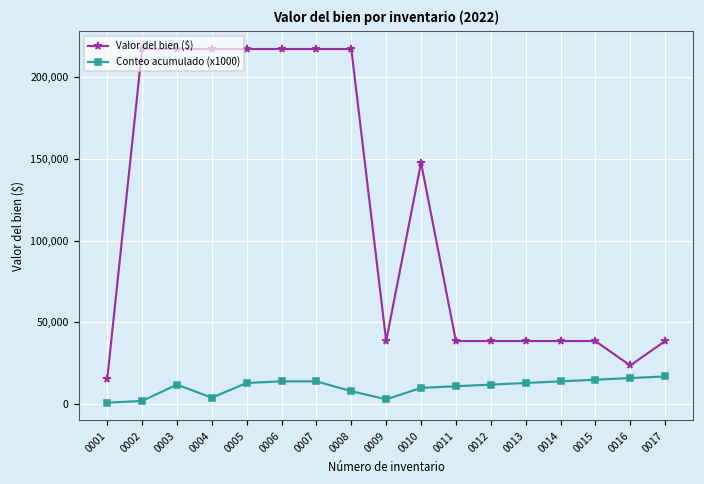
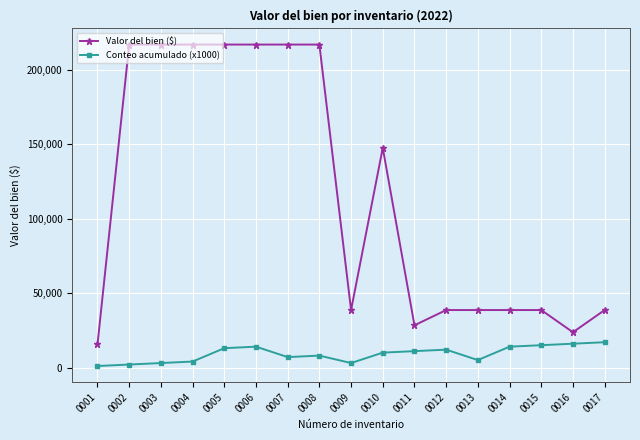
  {
    "Valor del bien ($)": {
      "0001": "16,000",
      "0005": "217,000",
      "0006": "217,000",
      "0007": "217,000",
      "0008": "217,000",
      "0009": "39,000",
      "0010": "148,000",
-     "0011": "39,000",
+     "0011": "28,000",
      "0012": "39,000",
      "0013": "39,000",
      "0014": "39,000",
      "0015": "39,000",
      "0016": "24,000",
      "0017": "39,000"
    },
    "Conteo acumulado (x1000)": {
      "0001": "1,000",
      "0002": "2,000",
-     "0003": "12,000",
+     "0003": "3,000",
      "0004": "4,000",
      "0005": "13,000",
      "0006": "14,000",
-     "0007": "14,000",
+     "0007": "7,000",
      "0008": "8,000",
      "0009": "3,000",
      "0010": "10,000",
      "0011": "11,000",
      "0012": "12,000",
-     "0013": "13,000",
+     "0013": "5,000",
      "0014": "14,000",
      "0015": "15,000",
      "0016": "16,000",
      "0017": "17,000"
    }
  }
